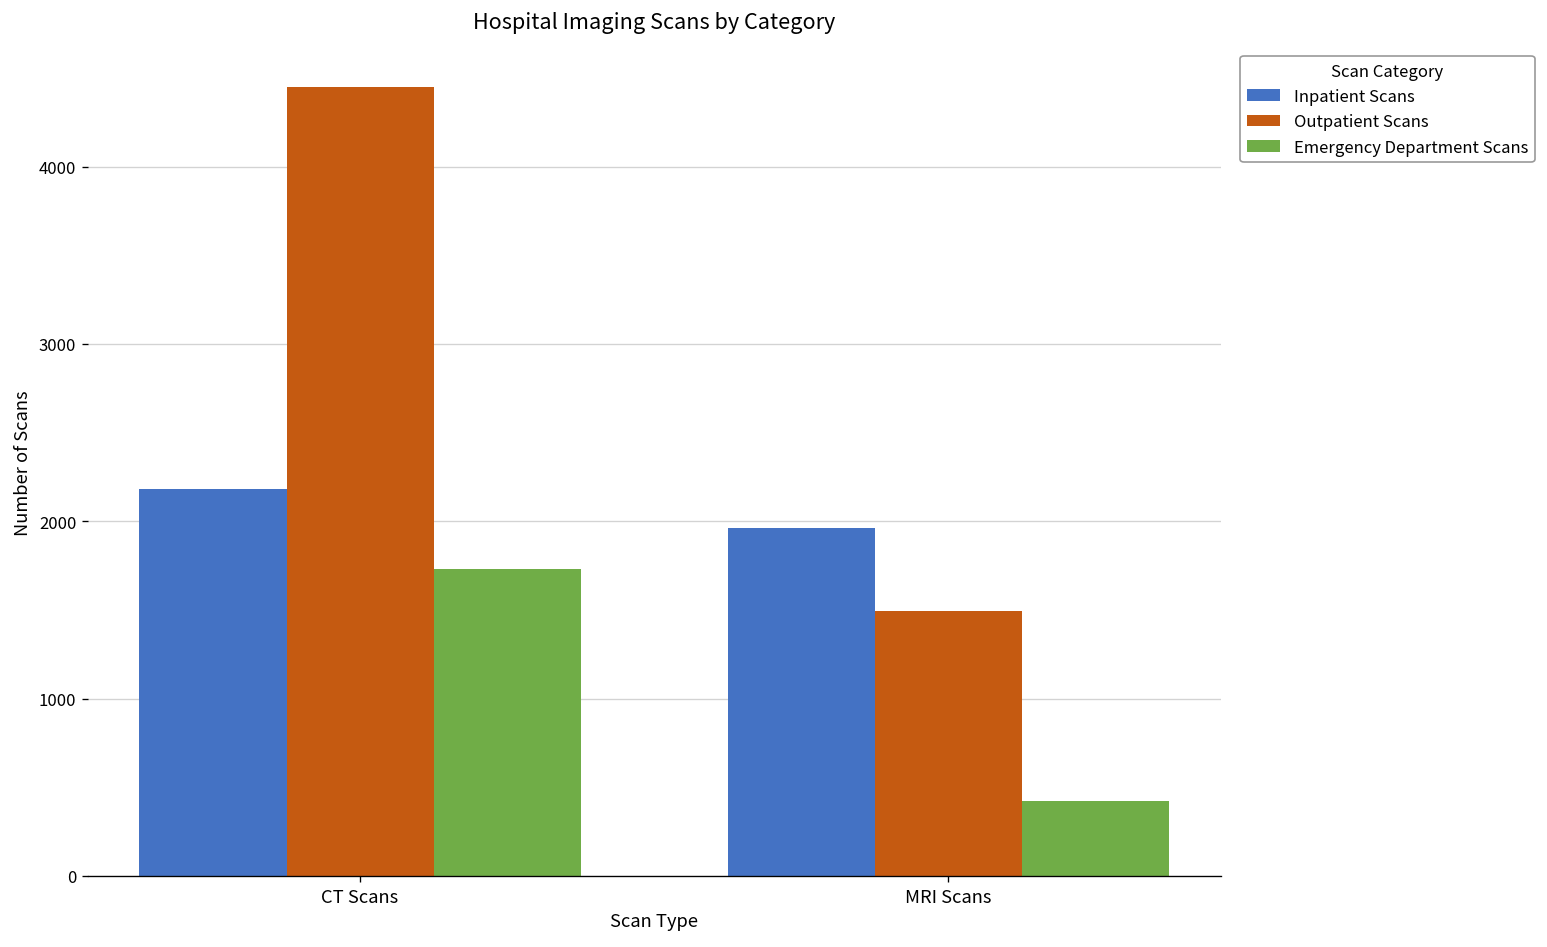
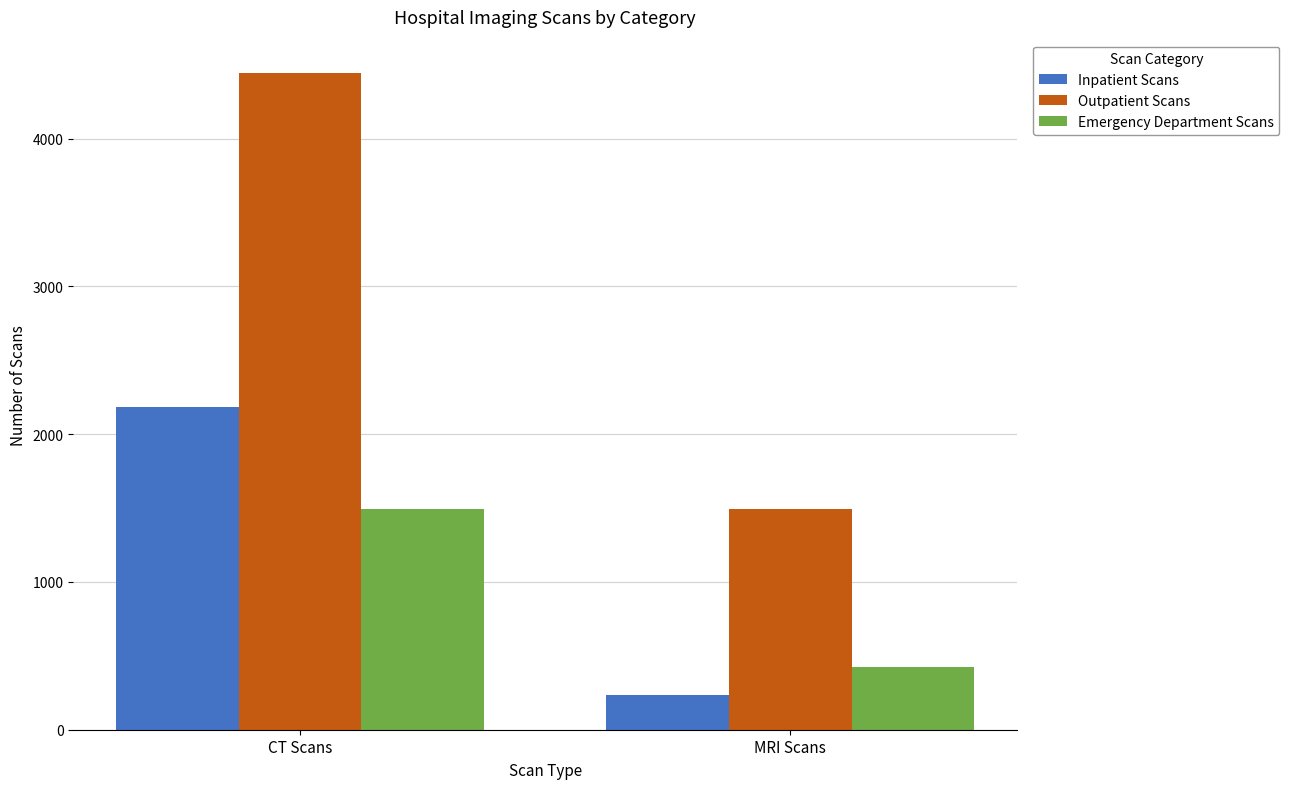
  {
    "Inpatient Scans": {
      "CT Scans": 2180,
-     "MRI Scans": 1960
+     "MRI Scans": 230
    },
    "Outpatient Scans": {
      "CT Scans": 4450,
      "MRI Scans": 1500
    },
    "Emergency Department Scans": {
-     "CT Scans": 1730,
+     "CT Scans": 1490,
      "MRI Scans": 420
    }
  }
